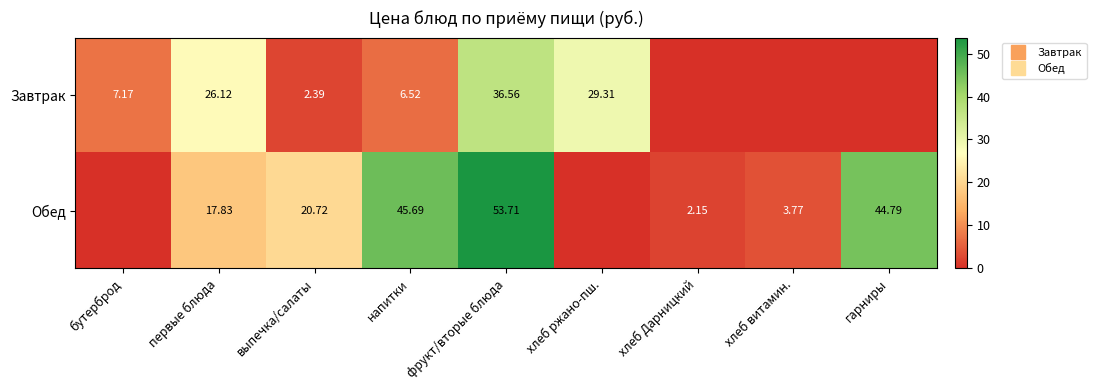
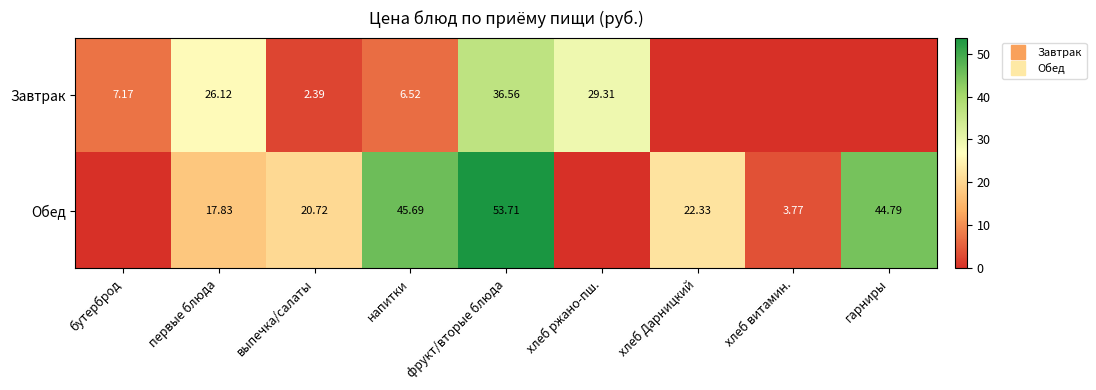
  {
    "Завтрак": {
      "бутерброд": 7.17,
      "первые блюда": 26.12,
      "выпечка/салаты": 2.39,
      "напитки": 6.52,
      "фрукт/вторые блюда": 36.56,
      "хлеб ржано-пш.": 29.31
    },
    "Обед": {
      "первые блюда": 17.83,
      "выпечка/салаты": 20.72,
      "напитки": 45.69,
      "фрукт/вторые блюда": 53.71,
-     "хлеб Дарницкий": 2.15,
+     "хлеб Дарницкий": 22.33,
      "хлеб витамин.": 3.77,
      "гарниры": 44.79
    }
  }
